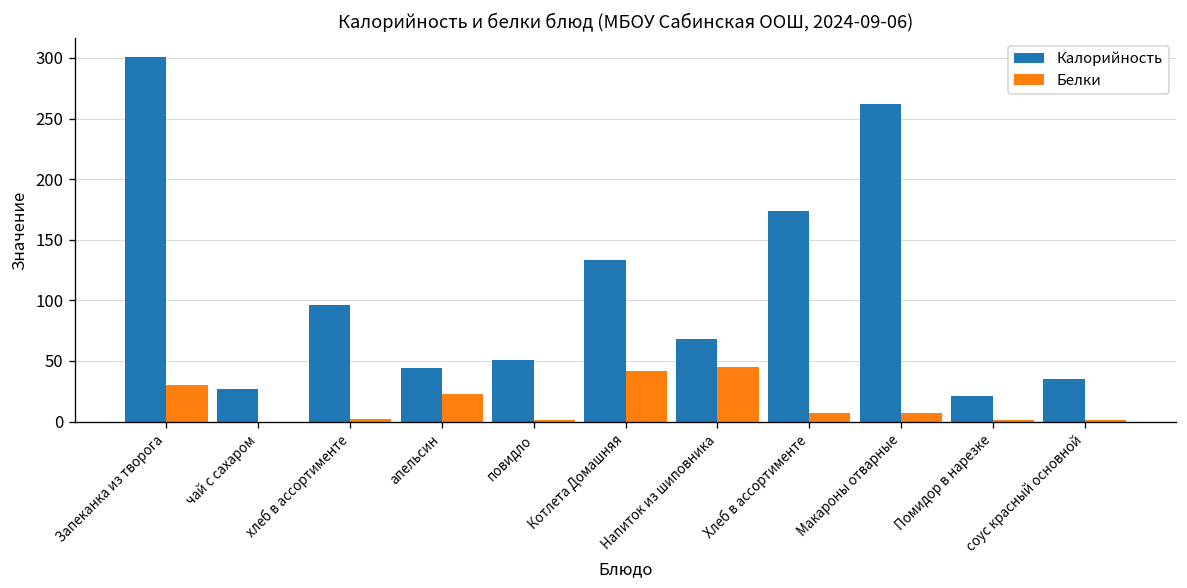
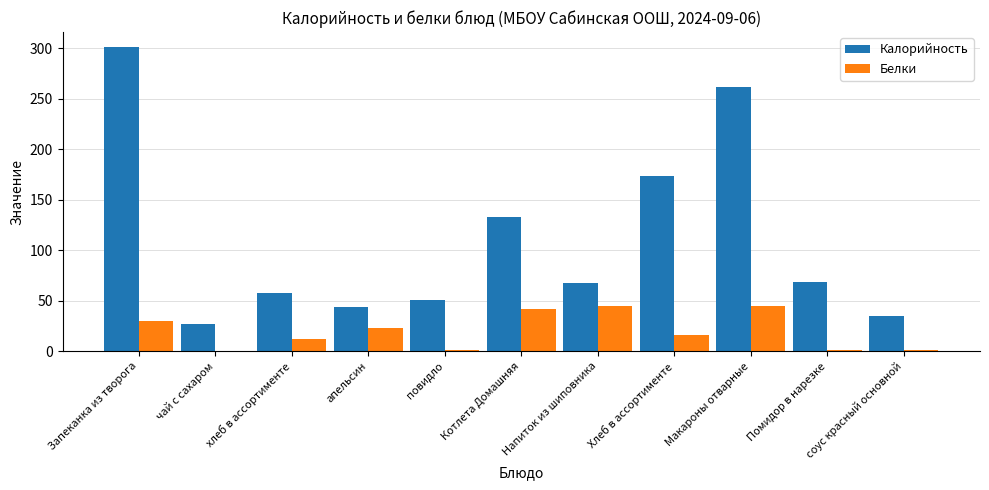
  {
    "Калорийность": {
      "Запеканка из творога": 301,
      "чай с сахаром": 27,
-     "хлеб в ассортименте": 96,
+     "хлеб в ассортименте": 58,
      "апельсин": 44,
      "повидло": 51,
      "Котлета Домашняя": 133,
      "Напиток из шиповника": 68,
      "Хлеб в ассортименте": 174,
      "Макароны отварные": 262,
-     "Помидор в нарезке": 21,
+     "Помидор в нарезке": 69,
      "соус красный основной": 35
    },
    "Белки": {
      "Запеканка из творога": 30,
      "чай с сахаром": 0,
-     "хлеб в ассортименте": 2,
+     "хлеб в ассортименте": 12,
      "апельсин": 23,
      "Котлета Домашняя": 42,
      "Напиток из шиповника": 45,
-     "Хлеб в ассортименте": 7,
-     "Макароны отварные": 7
+     "Хлеб в ассортименте": 16,
+     "Макароны отварные": 45
    }
  }
